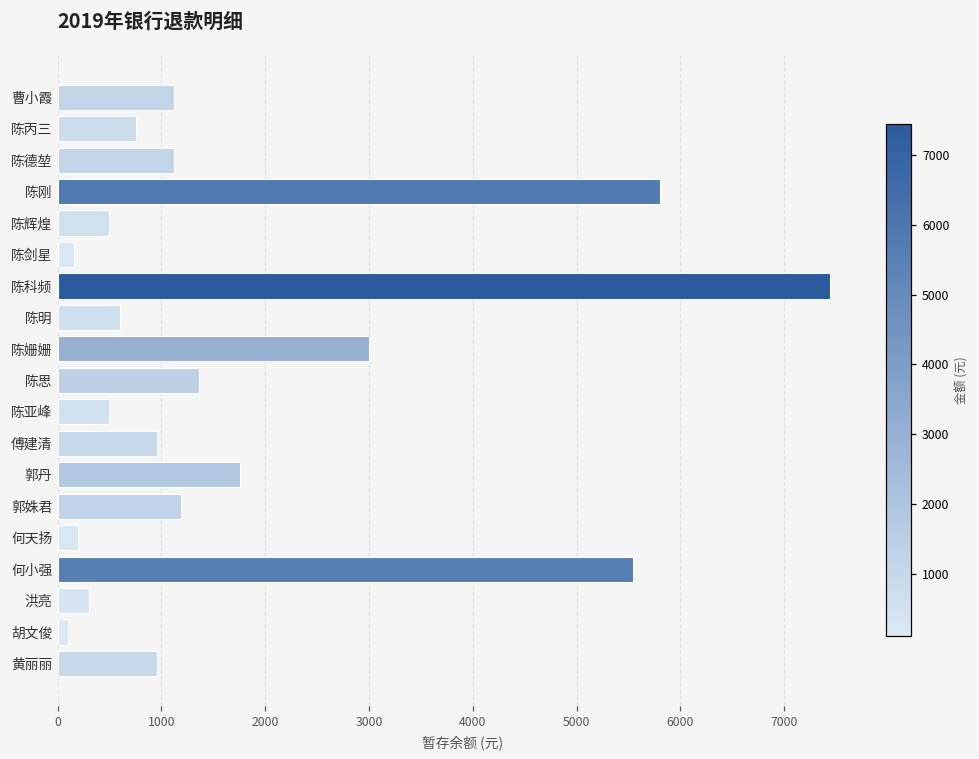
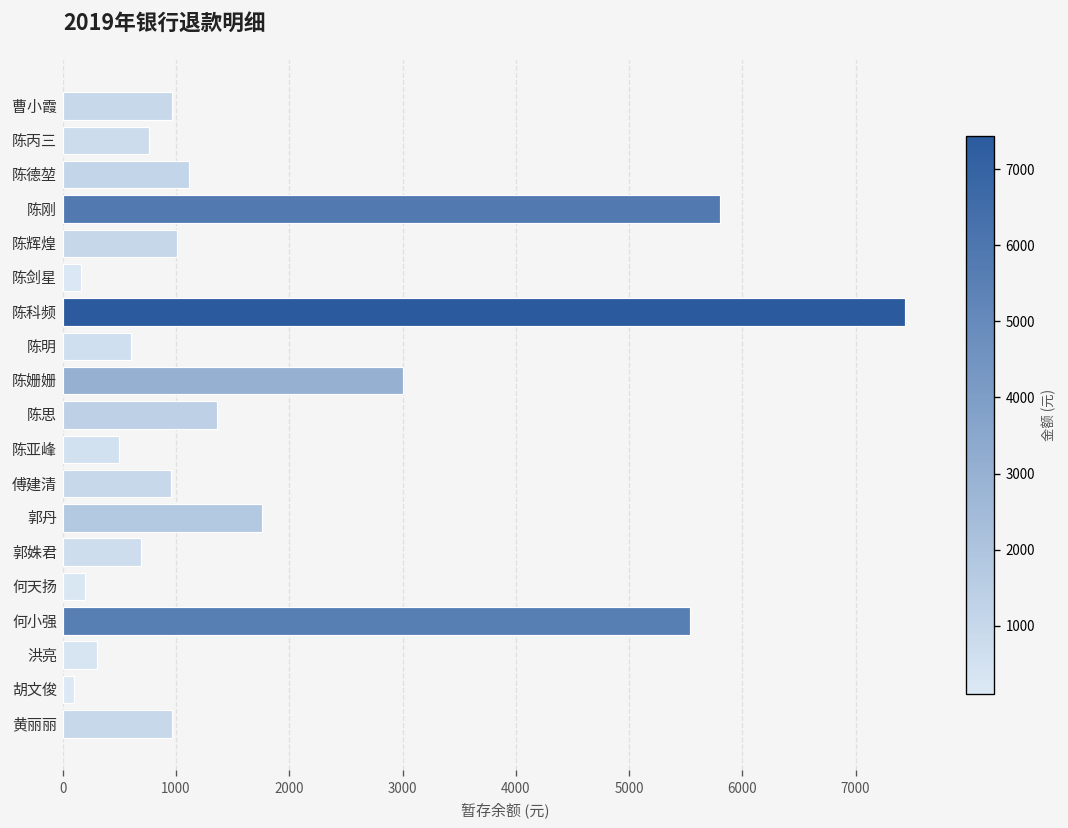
  {
-   "曹小霞": 1100,
+   "曹小霞": 1000,
    "陈丙三": 800,
    "陈德堃": 1100,
    "陈刚": 5800,
-   "陈辉煌": 500,
+   "陈辉煌": 1000,
    "陈剑星": 200,
    "陈科频": 7400,
    "陈明": 600,
    "陈姗姗": 3000,
    "陈思": 1400,
    "陈亚峰": 500,
    "傅建清": 1000,
    "郭丹": 1800,
-   "郭姝君": 1200,
+   "郭姝君": 700,
    "何天扬": 200,
    "何小强": 5500,
    "洪亮": 300,
    "胡文俊": 100,
    "黄丽丽": 1000
  }
